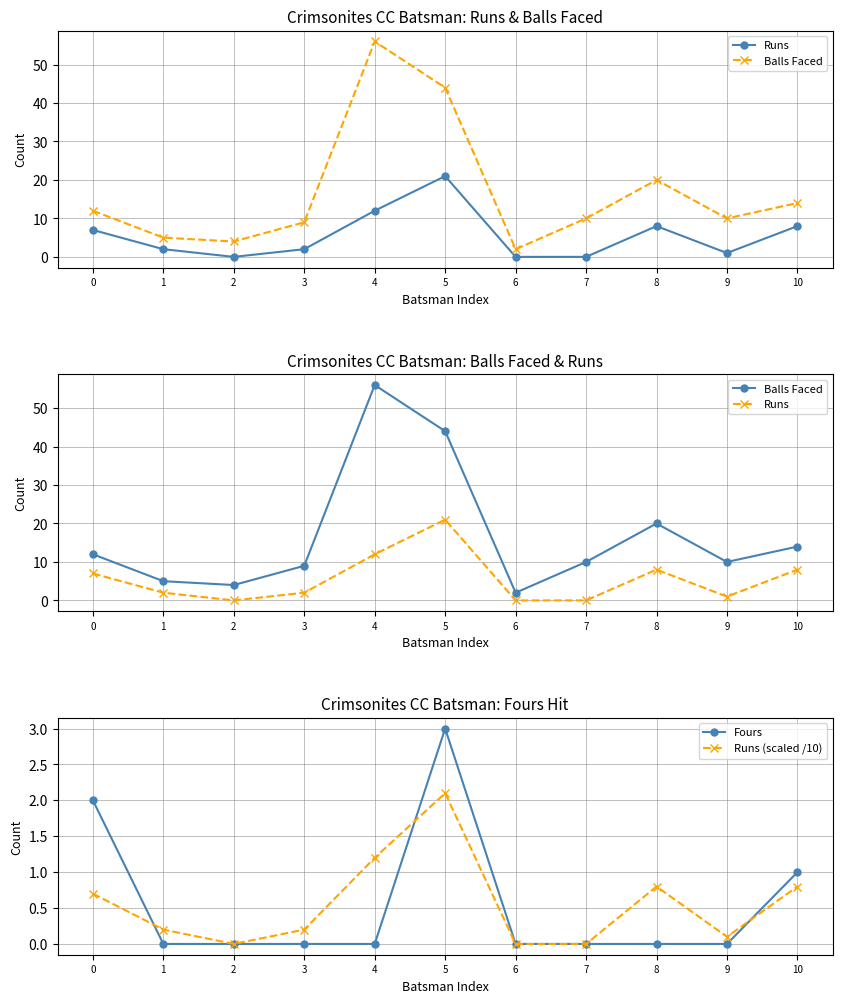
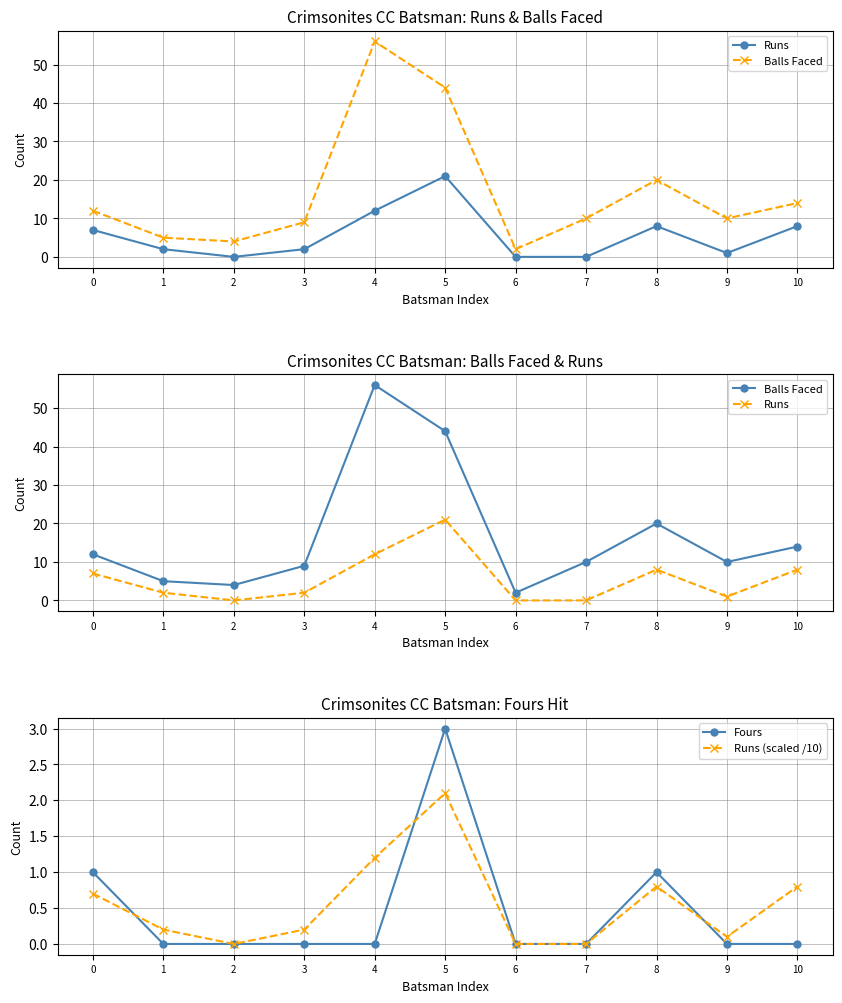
  {
    "Crimsonites CC Batsman: Balls Faced & Runs": {
      "Balls Faced": {
        "0": 12,
        "1": 5,
        "2": 4,
        "3": 9,
        "4": 56,
        "5": 44,
        "6": 2,
        "7": 10,
        "8": 20,
        "9": 10,
        "10": 14
      },
      "Runs": {
        "0": 7,
        "1": 2,
        "2": 0,
        "3": 2,
        "4": 12,
        "5": 21,
        "6": 0,
        "7": 0,
        "8": 8,
        "9": 1,
        "10": 8
      }
    },
    "Crimsonites CC Batsman: Fours Hit": {
      "Fours": {
-       "0": 2,
+       "0": 1,
        "1": 0,
        "3": 0,
        "4": 0,
        "5": 3,
-       "8": 0,
+       "8": 1,
        "9": 0,
-       "10": 1
+       "10": 0
      },
      "Runs (scaled /10)": {
        "0": 0.7,
        "1": 0.2,
        "3": 0.2,
        "4": 1.2,
        "5": 2.1,
        "8": 0.8,
        "9": 0.1,
        "10": 0.8
      }
    }
  }
